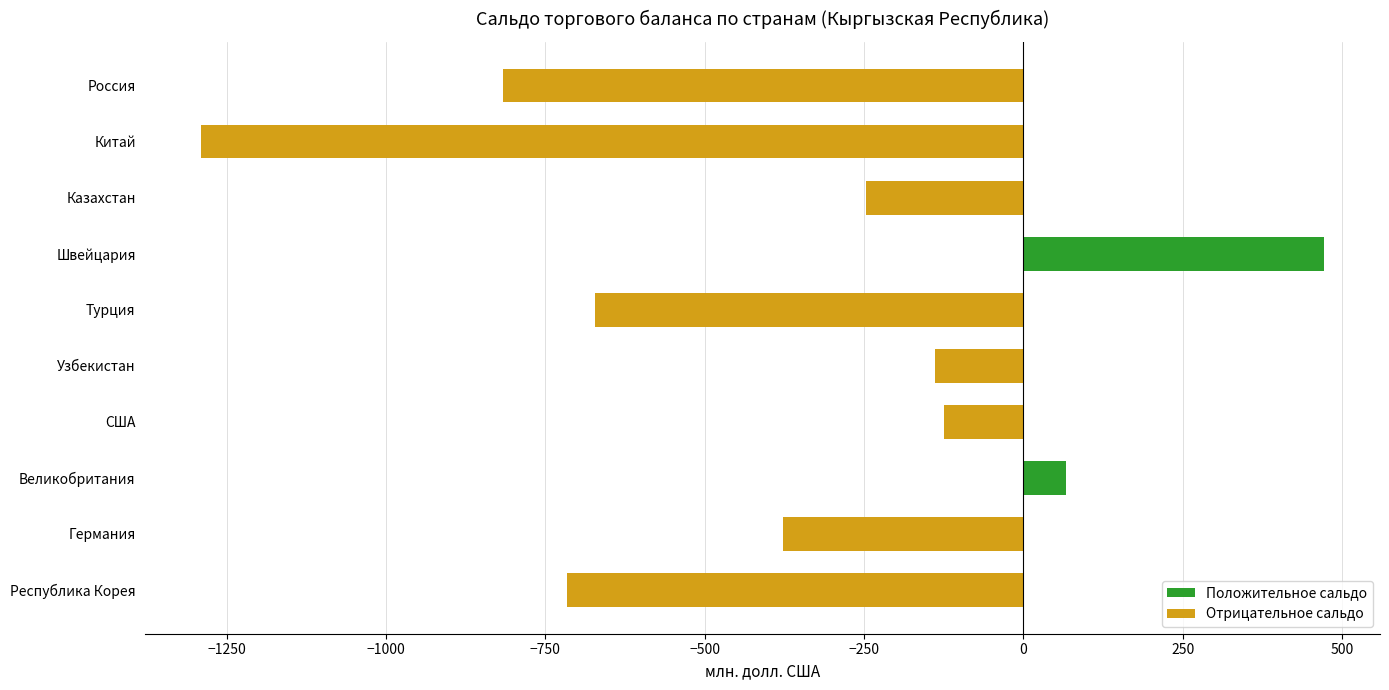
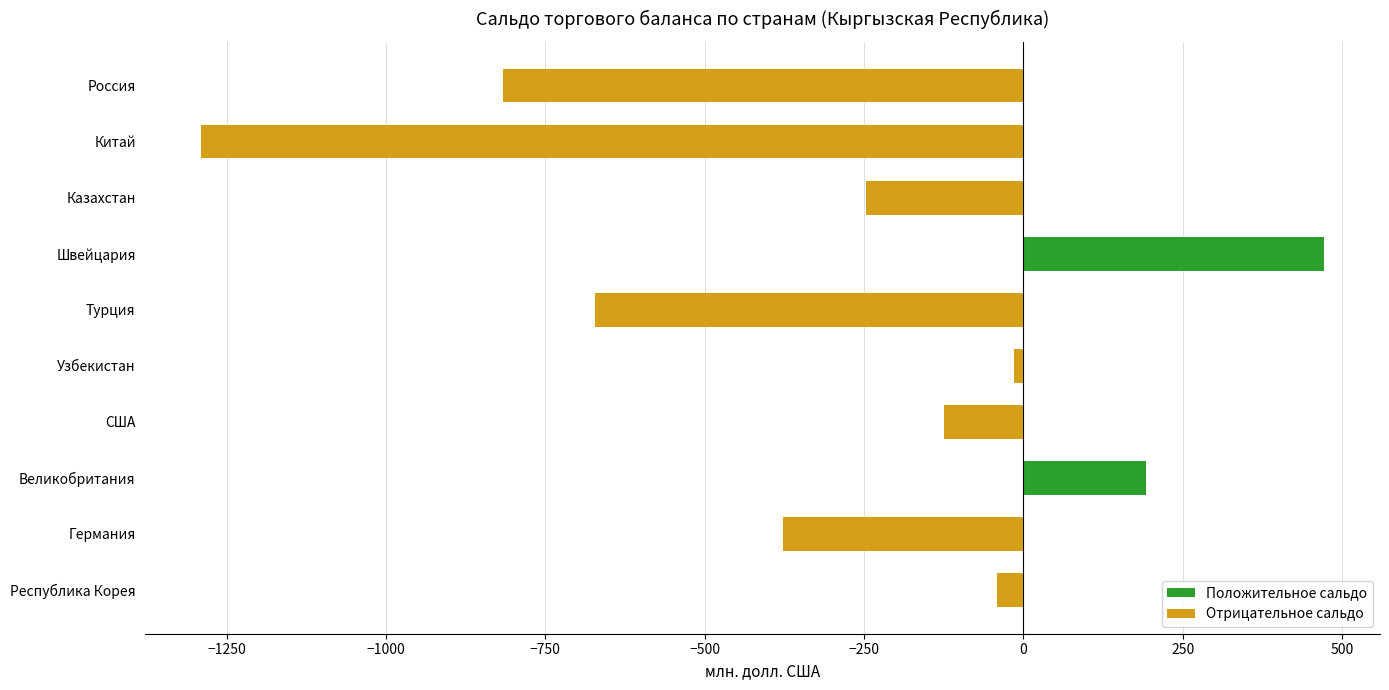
  {
    "Россия": -820,
    "Китай": -1290,
    "Казахстан": -250,
    "Швейцария": 470,
    "Турция": -670,
-   "Узбекистан": -140,
+   "Узбекистан": -10,
    "США": -130,
-   "Великобритания": 70,
+   "Великобритания": 190,
    "Германия": -380,
-   "Республика Корея": -720
+   "Республика Корея": -40
  }
